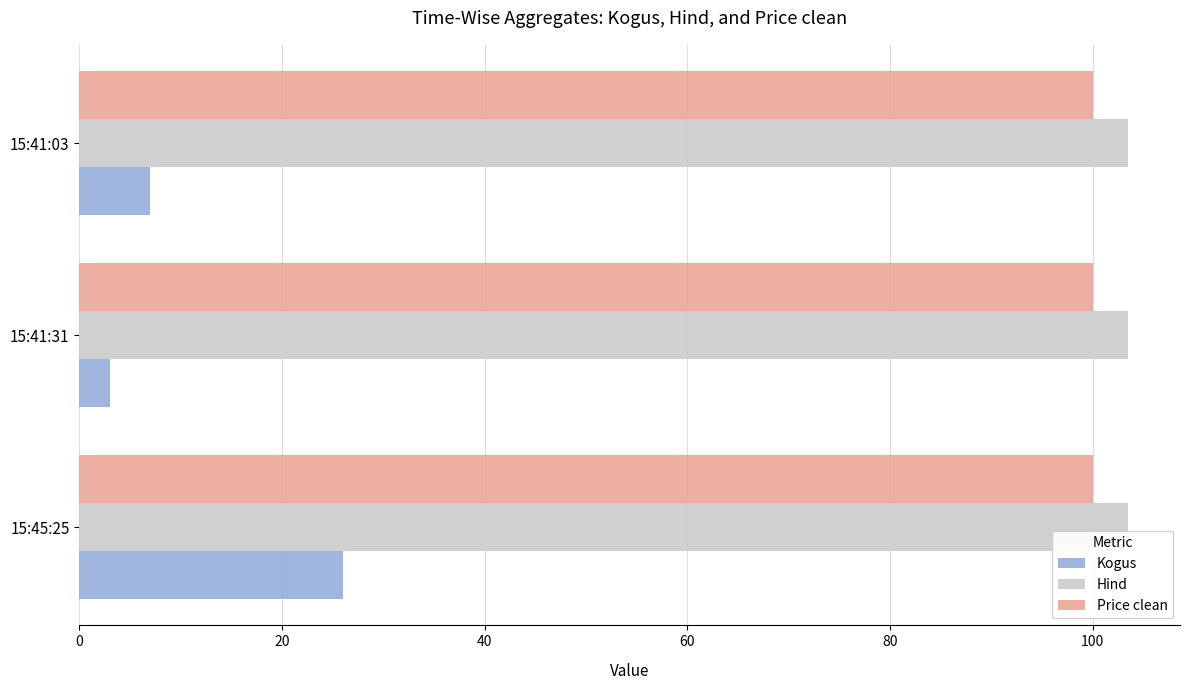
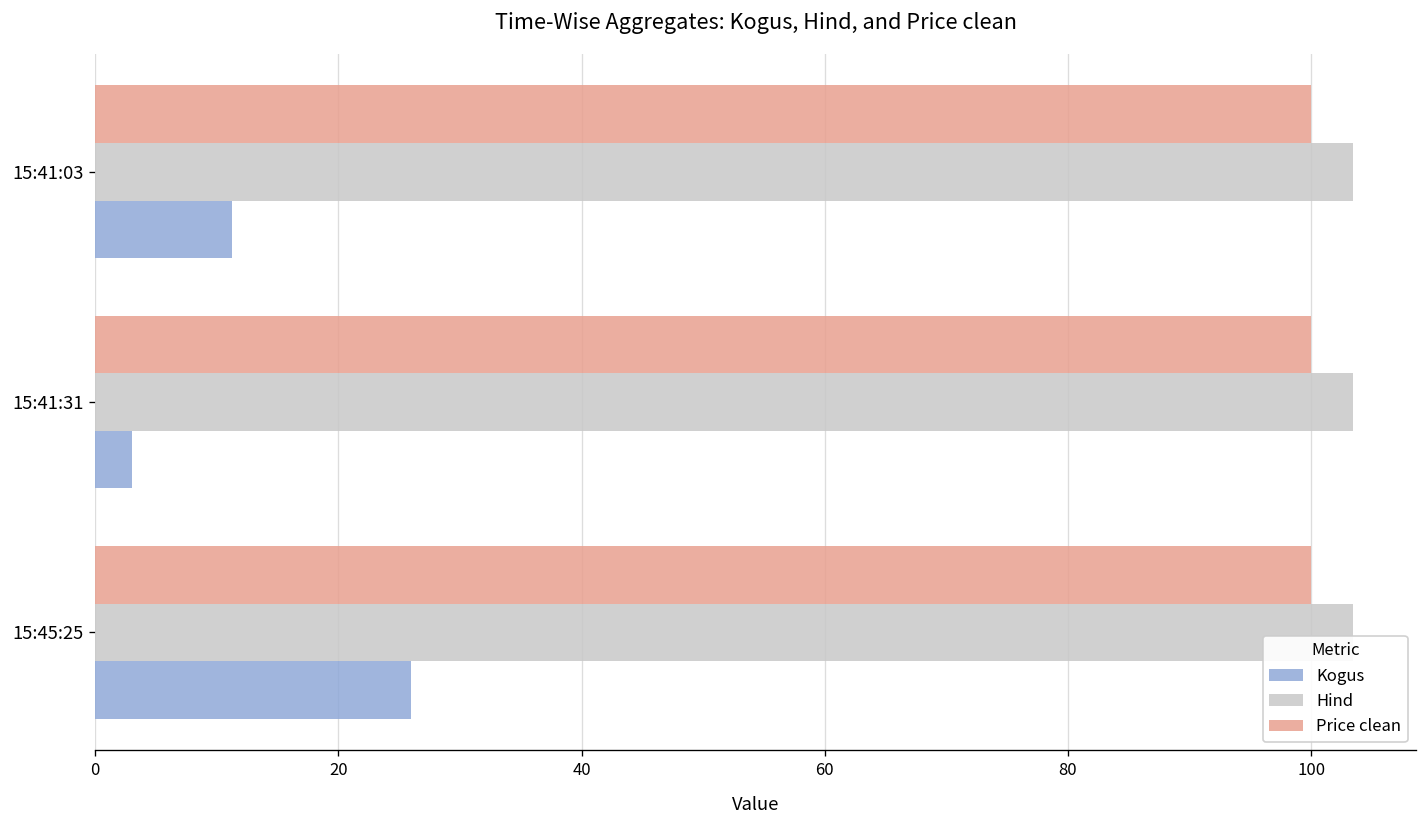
  {
    "Kogus": {
-     "15:41:03": 7.0,
+     "15:41:03": 11.3,
      "15:41:31": 3.0,
      "15:45:25": 26.0
    },
    "Hind": {
      "15:41:03": 103.4,
      "15:41:31": 103.4,
      "15:45:25": 103.4
    },
    "Price clean": {
      "15:41:03": 100.0,
      "15:41:31": 100.0,
      "15:45:25": 100.0
    }
  }
